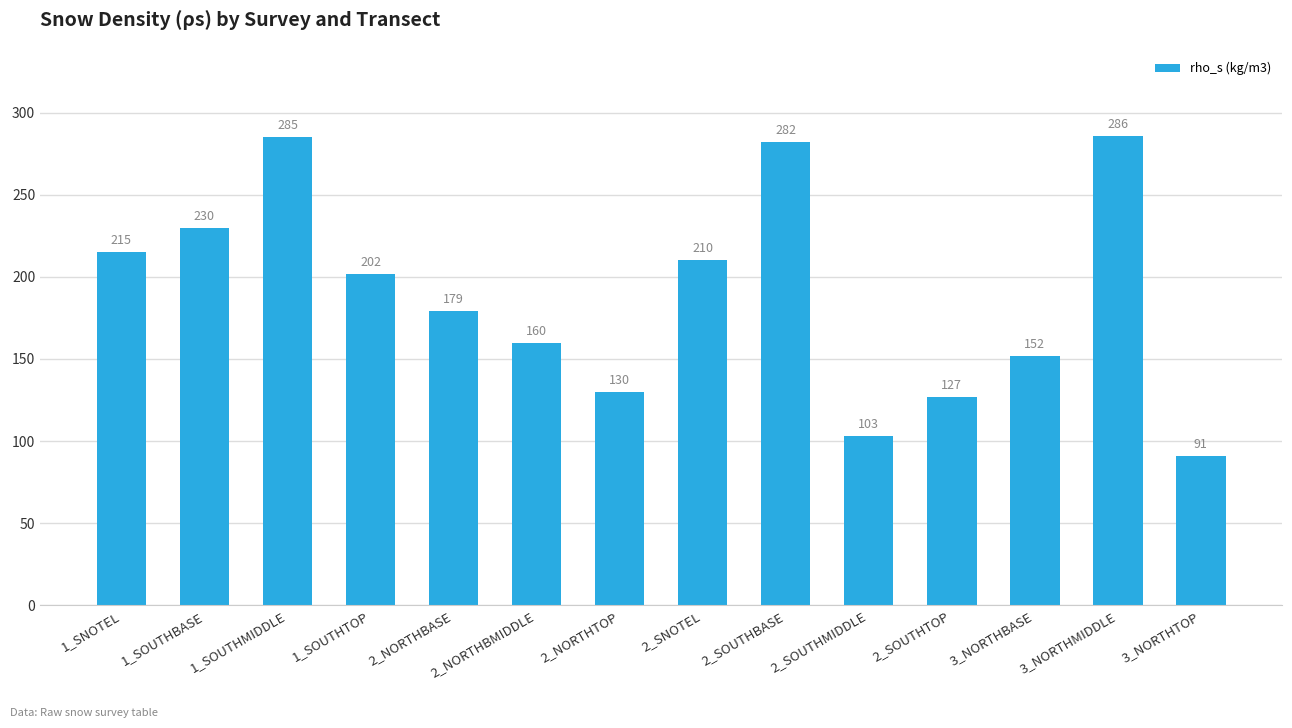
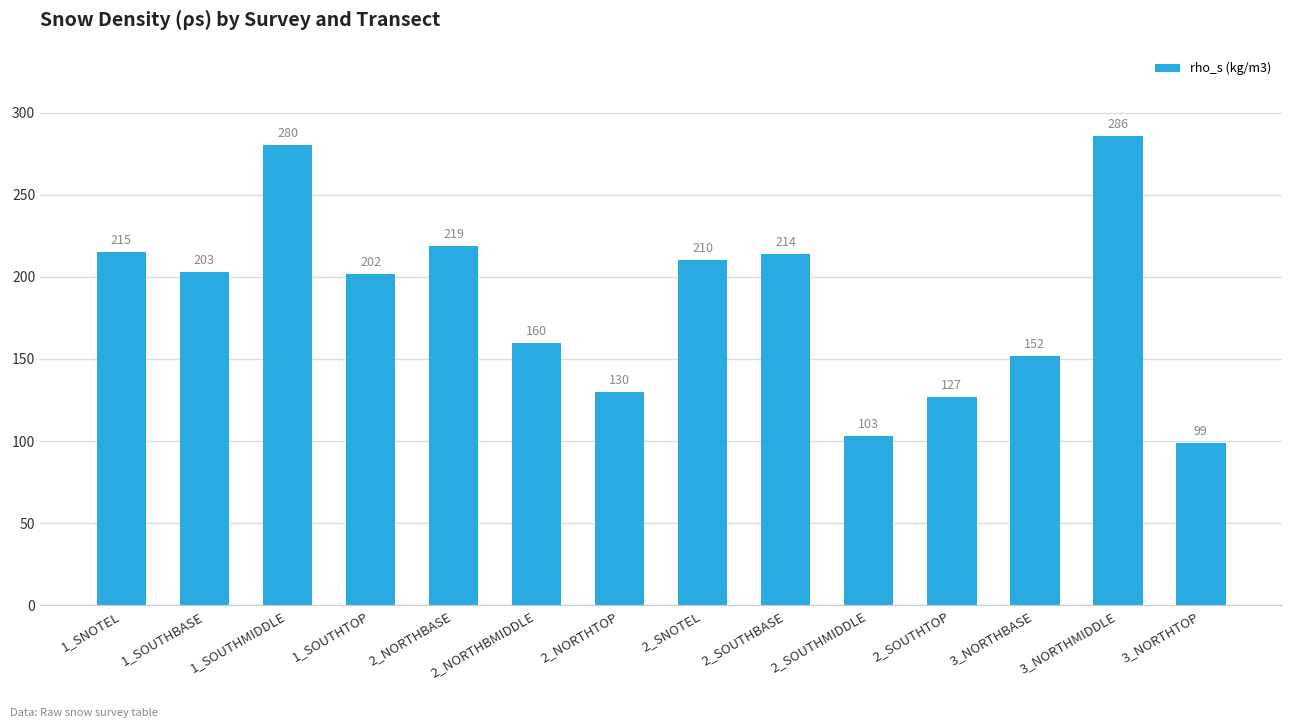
  {
    "1_SNOTEL": 215,
-   "1_SOUTHBASE": 230,
-   "1_SOUTHMIDDLE": 285,
+   "1_SOUTHBASE": 203,
+   "1_SOUTHMIDDLE": 280,
    "1_SOUTHTOP": 202,
-   "2_NORTHBASE": 179,
+   "2_NORTHBASE": 219,
    "2_NORTHBMIDDLE": 160,
    "2_NORTHTOP": 130,
    "2_SNOTEL": 210,
-   "2_SOUTHBASE": 282,
+   "2_SOUTHBASE": 214,
    "2_SOUTHMIDDLE": 103,
    "2_SOUTHTOP": 127,
    "3_NORTHBASE": 152,
    "3_NORTHMIDDLE": 286,
-   "3_NORTHTOP": 91
+   "3_NORTHTOP": 99
  }
